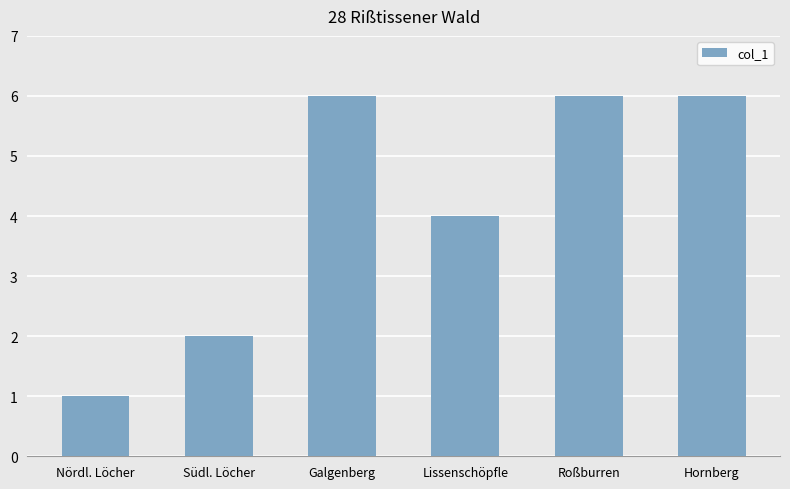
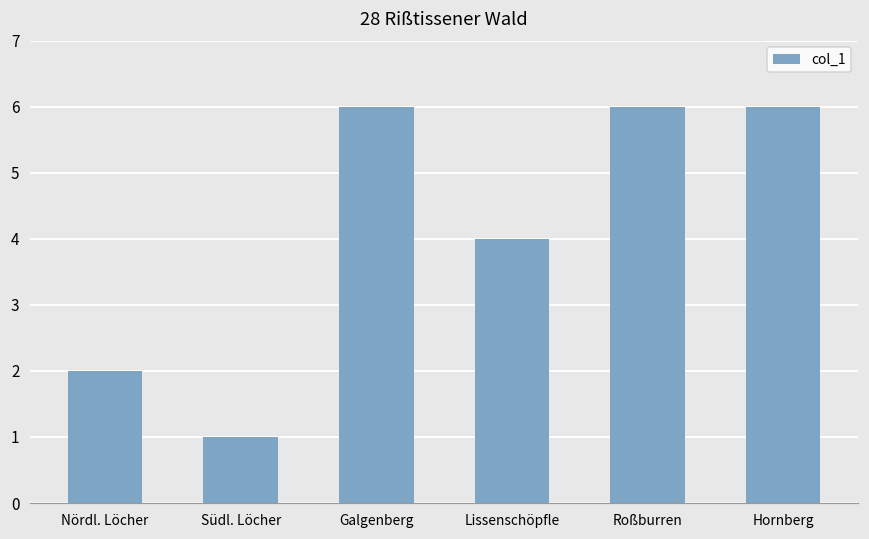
  {
-   "Nördl. Löcher": 1,
-   "Südl. Löcher": 2,
+   "Nördl. Löcher": 2,
+   "Südl. Löcher": 1,
    "Galgenberg": 6,
    "Lissenschöpfle": 4,
    "Roßburren": 6,
    "Hornberg": 6
  }
